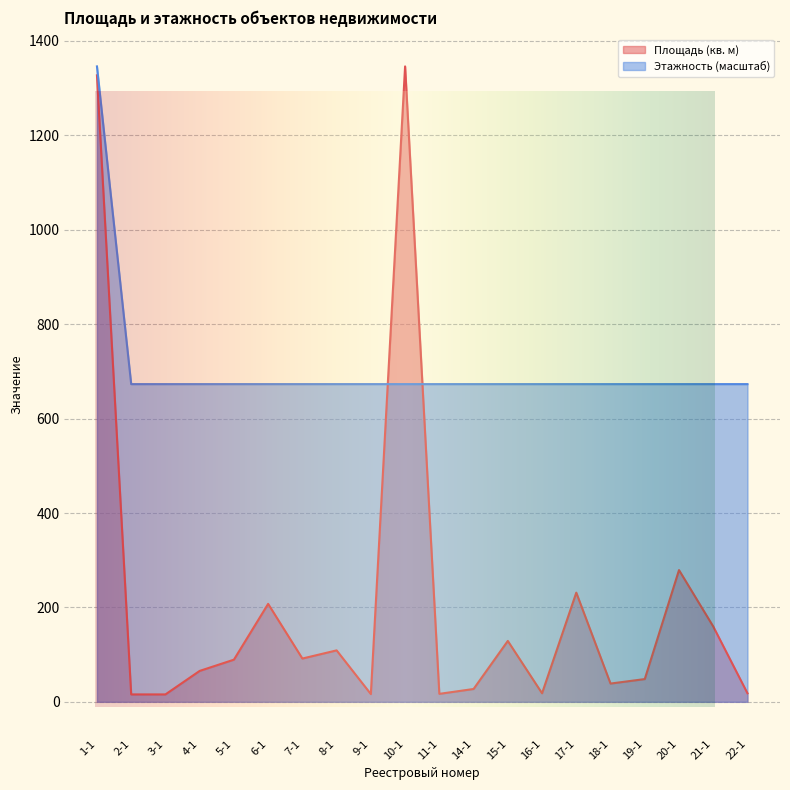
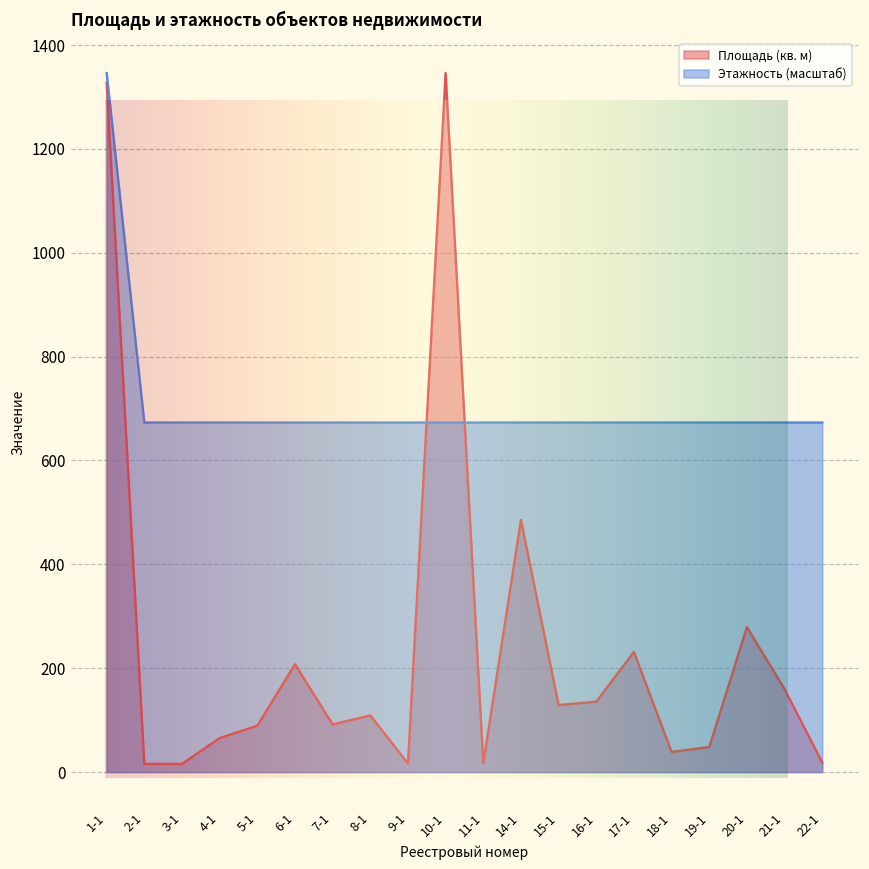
  {
    "Площадь (кв. м)": {
      "1-1": 1330,
      "2-1": 20,
      "3-1": 20,
      "4-1": 70,
      "5-1": 90,
      "6-1": 210,
      "7-1": 90,
      "8-1": 110,
      "9-1": 20,
      "10-1": 1350,
      "11-1": 20,
-     "14-1": 30,
+     "14-1": 490,
      "15-1": 130,
-     "16-1": 20,
+     "16-1": 140,
      "17-1": 230,
      "18-1": 40,
      "19-1": 50,
      "20-1": 280,
      "21-1": 160,
      "22-1": 20
    },
    "Этажность (масштаб)": {
      "1-1": 1350,
      "2-1": 670,
      "3-1": 670,
      "4-1": 670,
      "5-1": 670,
      "6-1": 670,
      "7-1": 670,
      "8-1": 670,
      "9-1": 670,
      "10-1": 670,
      "11-1": 670,
      "14-1": 670,
      "15-1": 670,
      "16-1": 670,
      "17-1": 670,
      "18-1": 670,
      "19-1": 670,
      "20-1": 670,
      "21-1": 670,
      "22-1": 670
    }
  }
